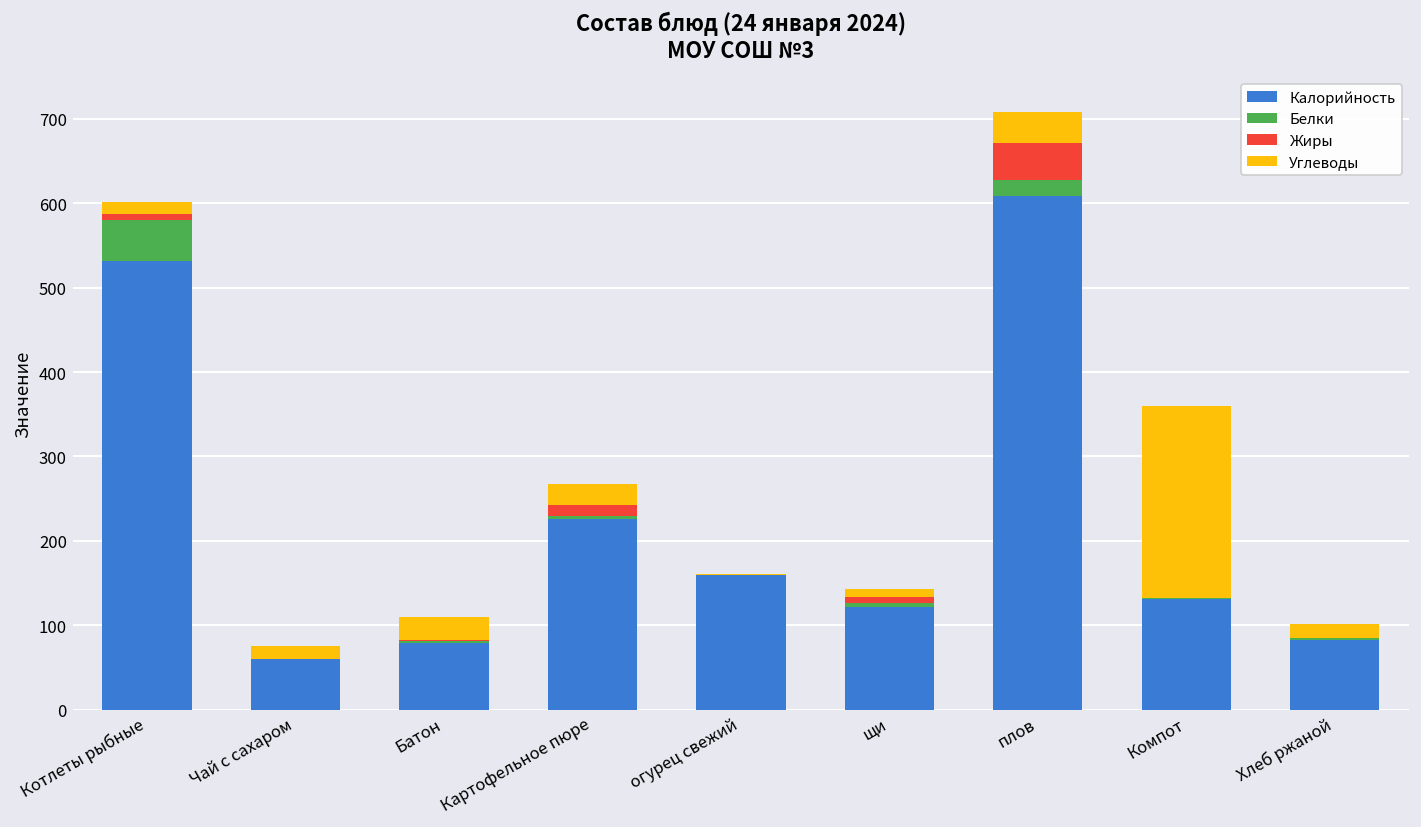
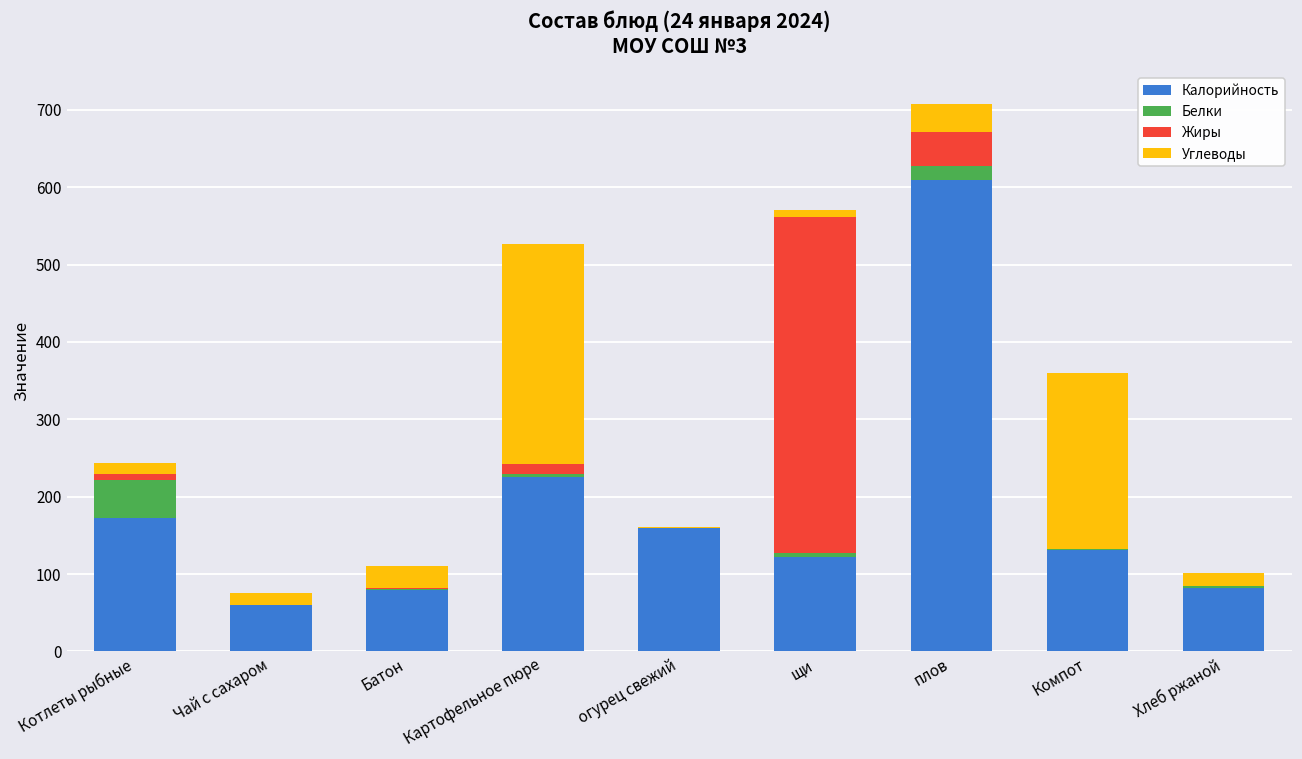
  {
    "Калорийность": {
-     "Котлеты рыбные": 530,
+     "Котлеты рыбные": 170,
      "Чай с сахаром": 60,
      "Батон": 80,
      "Картофельное пюре": 230,
      "огурец свежий": 160,
      "щи": 120,
      "плов": 610,
      "Компот": 130,
      "Хлеб ржаной": 80
    },
    "Белки": {
      "Котлеты рыбные": 50,
      "Чай с сахаром": 0,
      "Картофельное пюре": 0,
      "огурец свежий": 0,
      "щи": 10,
      "плов": 20
    },
    "Жиры": {
      "Котлеты рыбные": 10,
      "Чай с сахаром": 0,
      "Картофельное пюре": 10,
      "огурец свежий": 0,
-     "щи": 10,
+     "щи": 430,
      "плов": 40,
      "Компот": 0,
      "Хлеб ржаной": 0
    },
    "Углеводы": {
      "Котлеты рыбные": 20,
      "Чай с сахаром": 20,
      "Батон": 30,
-     "Картофельное пюре": 30,
+     "Картофельное пюре": 280,
      "щи": 10,
      "плов": 40,
      "Компот": 230,
      "Хлеб ржаной": 20
    }
  }
